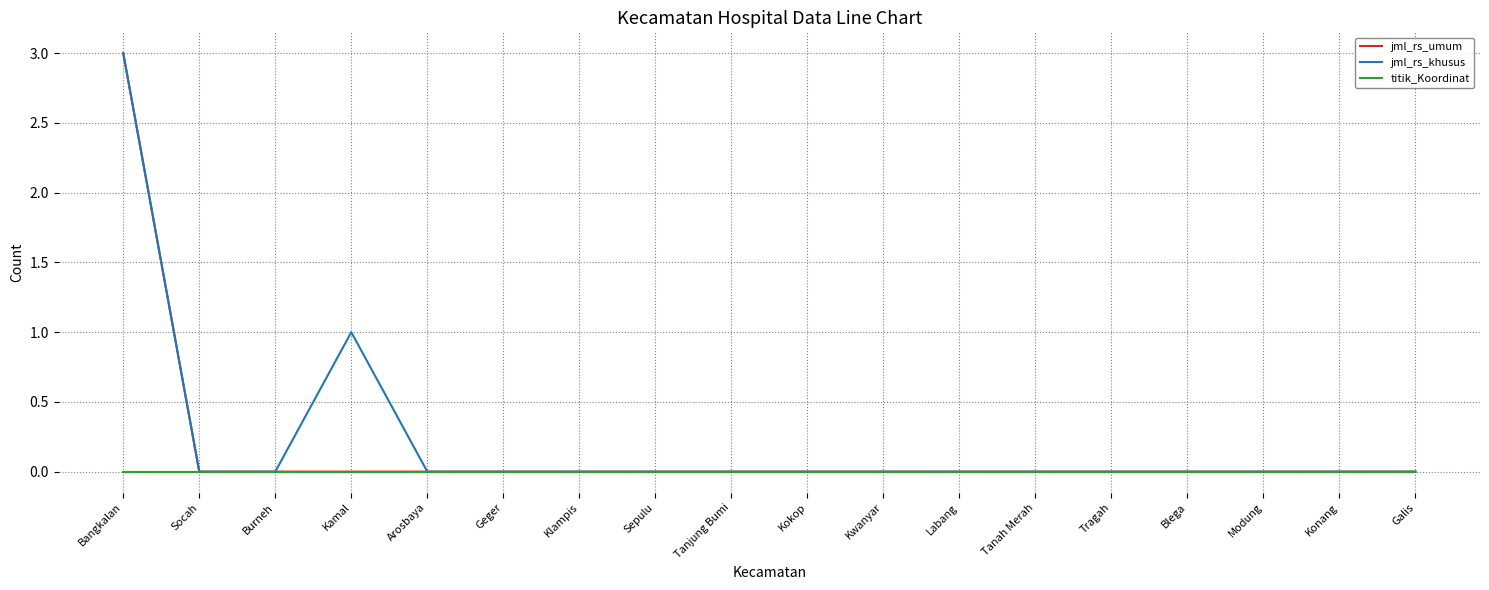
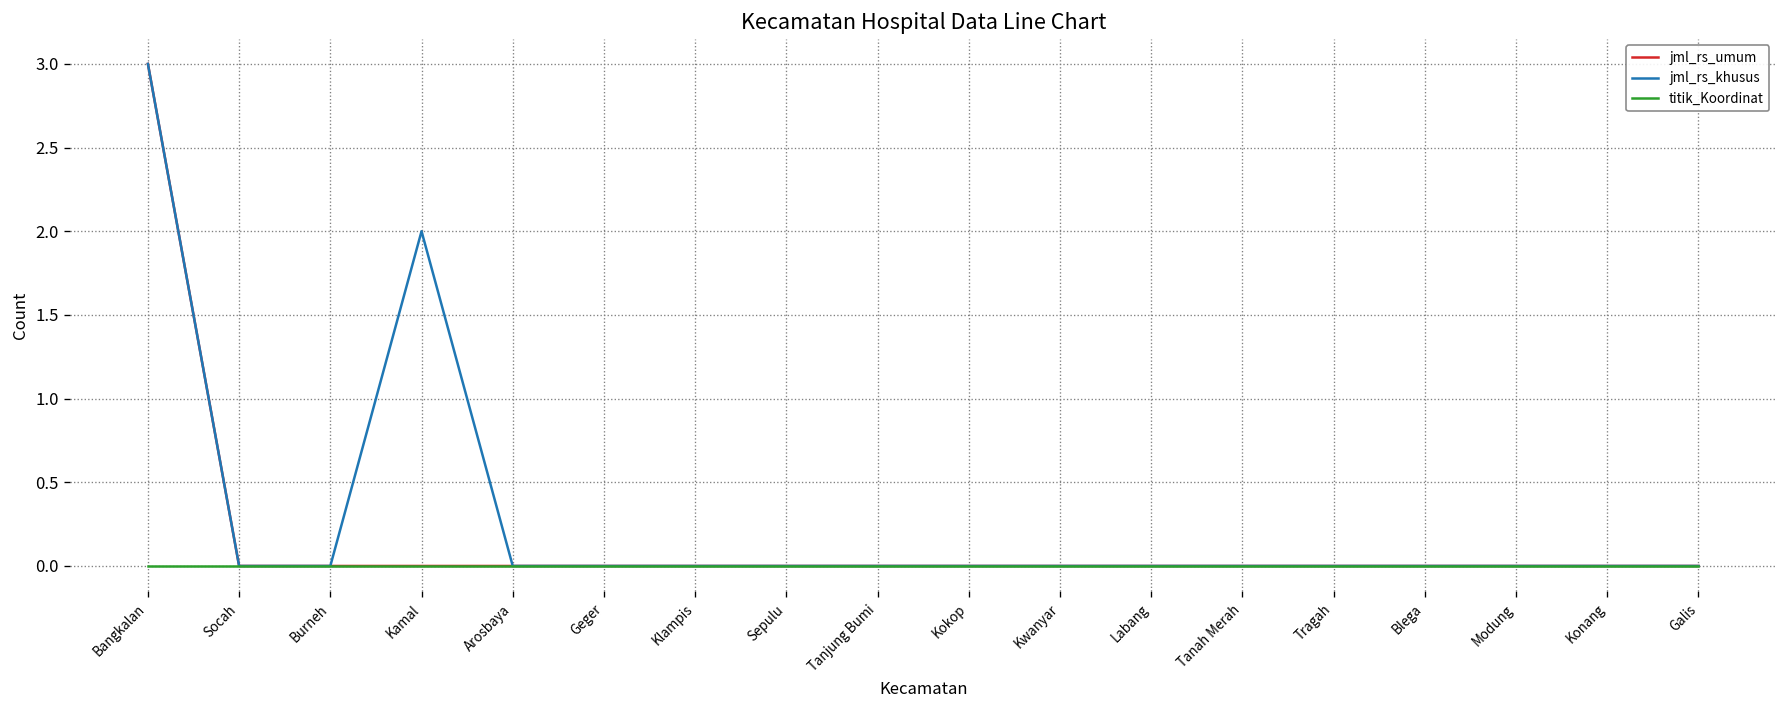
  {
    "jml_rs_khusus": {
-     "Kamal": 1
+     "Kamal": 2
    },
    "titik_Koordinat": {
      "Bangkalan": 0
    }
  }
